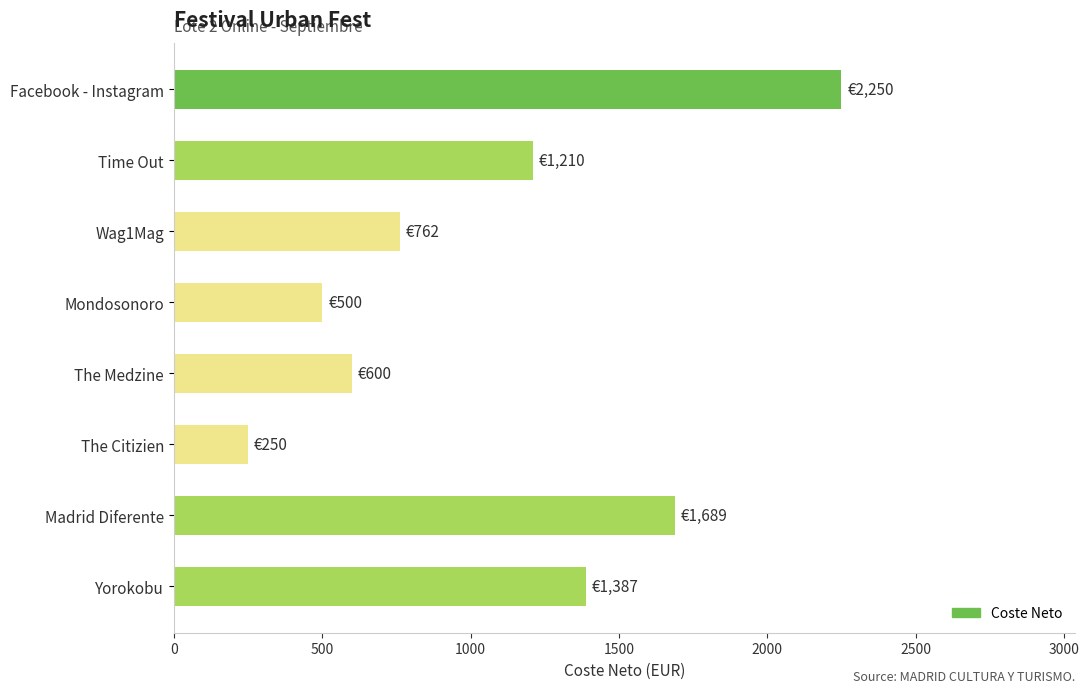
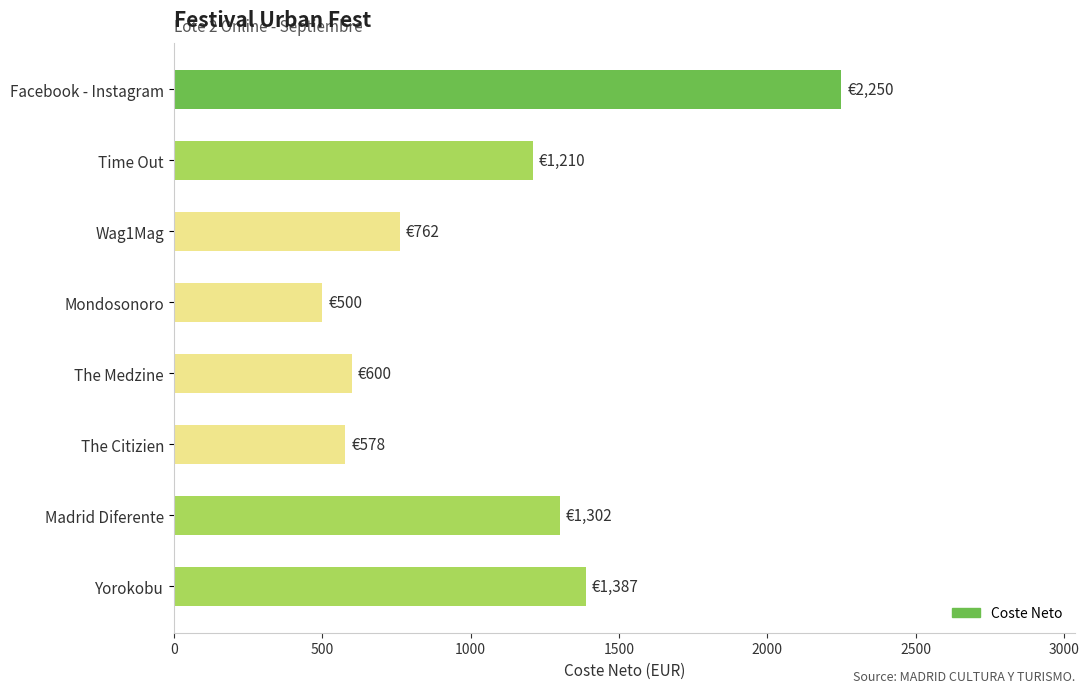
  {
    "Facebook - Instagram": "€2,250",
    "Time Out": "€1,210",
    "Wag1Mag": "€762",
    "Mondosonoro": "€500",
    "The Medzine": "€600",
-   "The Citizien": "€250",
-   "Madrid Diferente": "€1,689",
+   "The Citizien": "€578",
+   "Madrid Diferente": "€1,302",
    "Yorokobu": "€1,387"
  }
